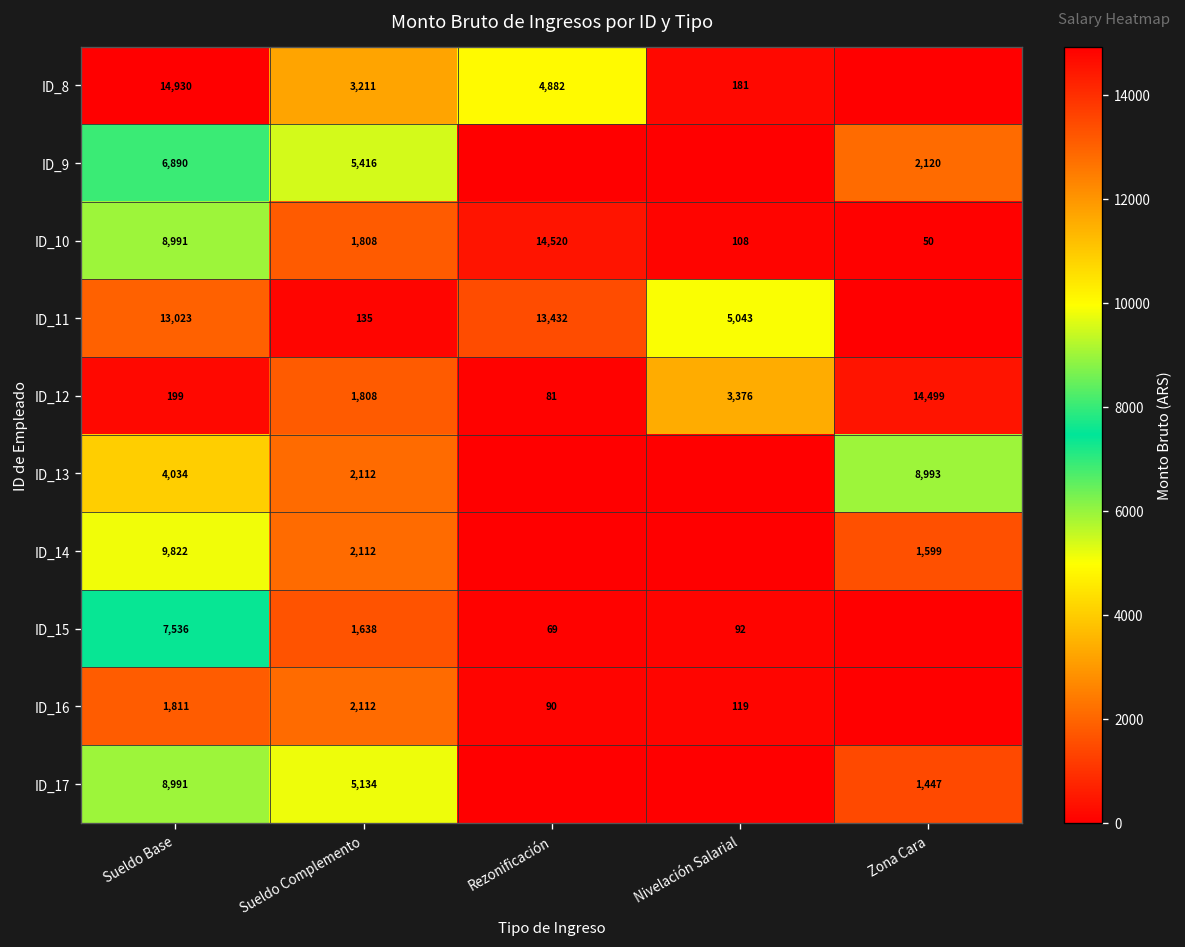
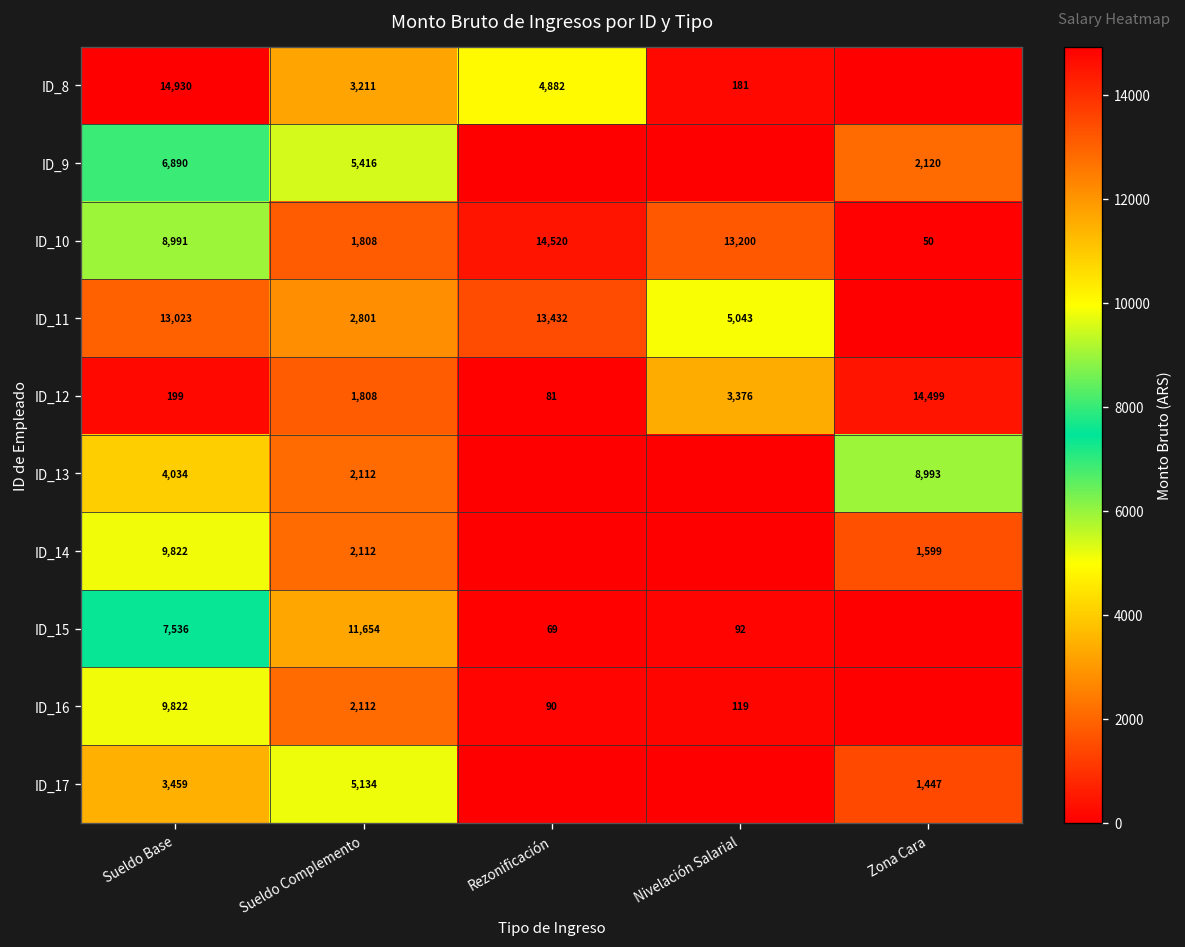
  {
    "ID_8": {
      "Sueldo Base": "14,930",
      "Sueldo Complemento": "3,211",
      "Rezonificación": "4,882",
      "Nivelación Salarial": "181"
    },
    "ID_9": {
      "Sueldo Base": "6,890",
      "Sueldo Complemento": "5,416",
      "Zona Cara": "2,120"
    },
    "ID_10": {
      "Sueldo Base": "8,991",
      "Sueldo Complemento": "1,808",
      "Rezonificación": "14,520",
-     "Nivelación Salarial": "108",
+     "Nivelación Salarial": "13,200",
      "Zona Cara": "50"
    },
    "ID_11": {
      "Sueldo Base": "13,023",
-     "Sueldo Complemento": "135",
+     "Sueldo Complemento": "2,801",
      "Rezonificación": "13,432",
      "Nivelación Salarial": "5,043"
    },
    "ID_12": {
      "Sueldo Base": "199",
      "Sueldo Complemento": "1,808",
      "Rezonificación": "81",
      "Nivelación Salarial": "3,376",
      "Zona Cara": "14,499"
    },
    "ID_13": {
      "Sueldo Base": "4,034",
      "Sueldo Complemento": "2,112",
      "Zona Cara": "8,993"
    },
    "ID_14": {
      "Sueldo Base": "9,822",
      "Sueldo Complemento": "2,112",
      "Zona Cara": "1,599"
    },
    "ID_15": {
      "Sueldo Base": "7,536",
-     "Sueldo Complemento": "1,638",
+     "Sueldo Complemento": "11,654",
      "Rezonificación": "69",
      "Nivelación Salarial": "92"
    },
    "ID_16": {
-     "Sueldo Base": "1,811",
+     "Sueldo Base": "9,822",
      "Sueldo Complemento": "2,112",
      "Rezonificación": "90",
      "Nivelación Salarial": "119"
    },
    "ID_17": {
-     "Sueldo Base": "8,991",
+     "Sueldo Base": "3,459",
      "Sueldo Complemento": "5,134",
      "Zona Cara": "1,447"
    }
  }
